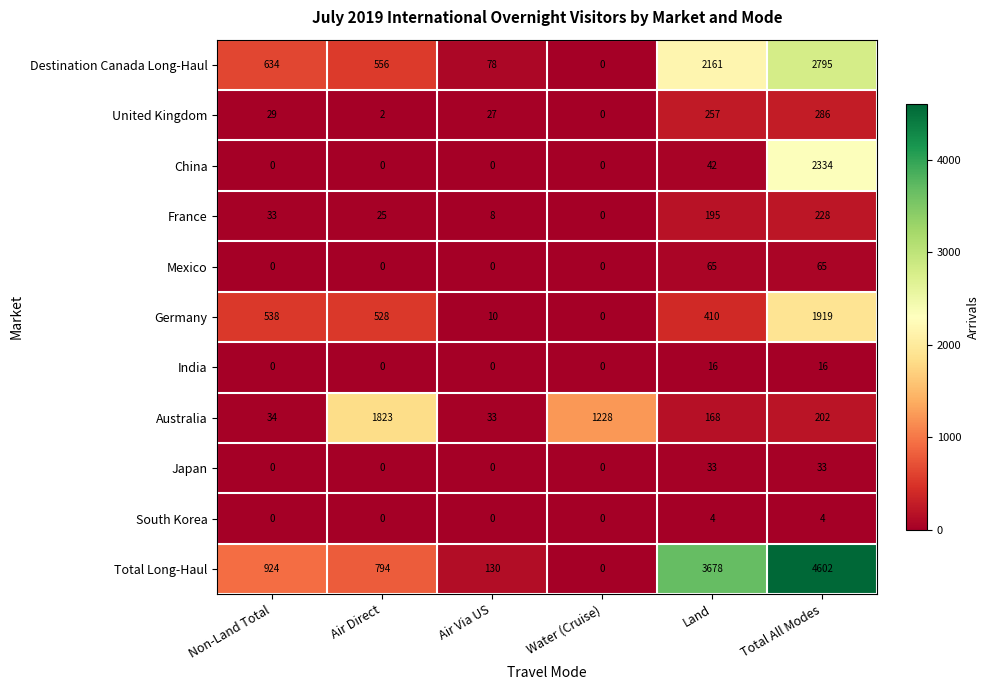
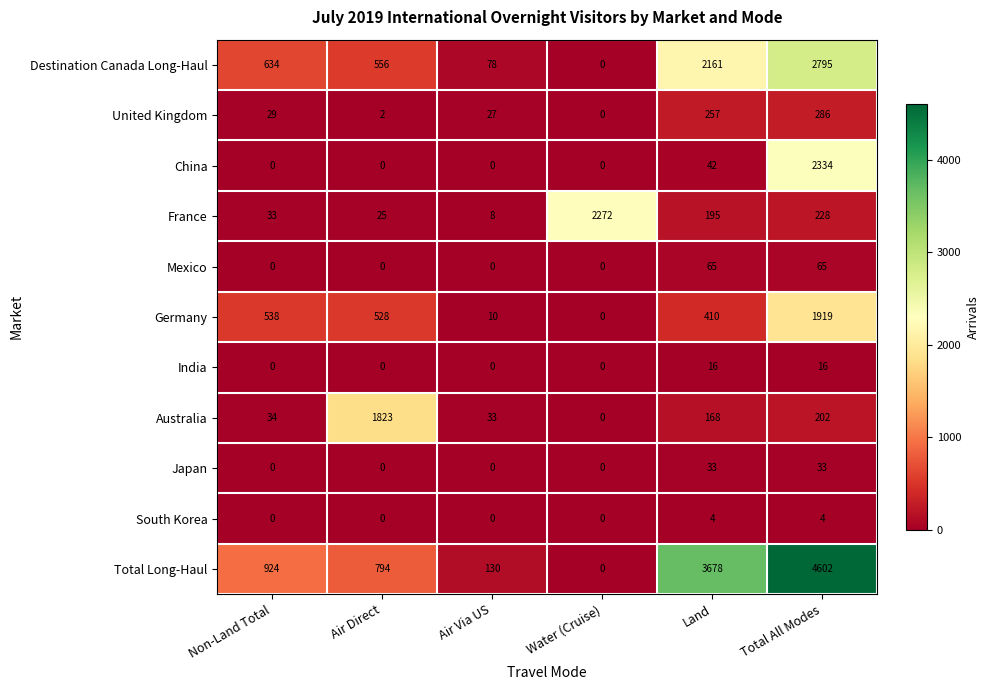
  {
    "Destination Canada Long-Haul": {
      "Non-Land Total": 634,
      "Air Direct": 556,
      "Air Via US": 78,
      "Water (Cruise)": 0,
      "Land": 2161,
      "Total All Modes": 2795
    },
    "United Kingdom": {
      "Non-Land Total": 29,
      "Air Direct": 2,
      "Air Via US": 27,
      "Water (Cruise)": 0,
      "Land": 257,
      "Total All Modes": 286
    },
    "China": {
      "Non-Land Total": 0,
      "Air Direct": 0,
      "Air Via US": 0,
      "Water (Cruise)": 0,
      "Land": 42,
      "Total All Modes": 2334
    },
    "France": {
      "Non-Land Total": 33,
      "Air Direct": 25,
      "Air Via US": 8,
-     "Water (Cruise)": 0,
+     "Water (Cruise)": 2272,
      "Land": 195,
      "Total All Modes": 228
    },
    "Mexico": {
      "Non-Land Total": 0,
      "Air Direct": 0,
      "Air Via US": 0,
      "Water (Cruise)": 0,
      "Land": 65,
      "Total All Modes": 65
    },
    "Germany": {
      "Non-Land Total": 538,
      "Air Direct": 528,
      "Air Via US": 10,
      "Water (Cruise)": 0,
      "Land": 410,
      "Total All Modes": 1919
    },
    "India": {
      "Non-Land Total": 0,
      "Air Direct": 0,
      "Air Via US": 0,
      "Water (Cruise)": 0,
      "Land": 16,
      "Total All Modes": 16
    },
    "Australia": {
      "Non-Land Total": 34,
      "Air Direct": 1823,
      "Air Via US": 33,
-     "Water (Cruise)": 1228,
+     "Water (Cruise)": 0,
      "Land": 168,
      "Total All Modes": 202
    },
    "Japan": {
      "Non-Land Total": 0,
      "Air Direct": 0,
      "Air Via US": 0,
      "Water (Cruise)": 0,
      "Land": 33,
      "Total All Modes": 33
    },
    "South Korea": {
      "Non-Land Total": 0,
      "Air Direct": 0,
      "Air Via US": 0,
      "Water (Cruise)": 0,
      "Land": 4,
      "Total All Modes": 4
    },
    "Total Long-Haul": {
      "Non-Land Total": 924,
      "Air Direct": 794,
      "Air Via US": 130,
      "Water (Cruise)": 0,
      "Land": 3678,
      "Total All Modes": 4602
    }
  }
